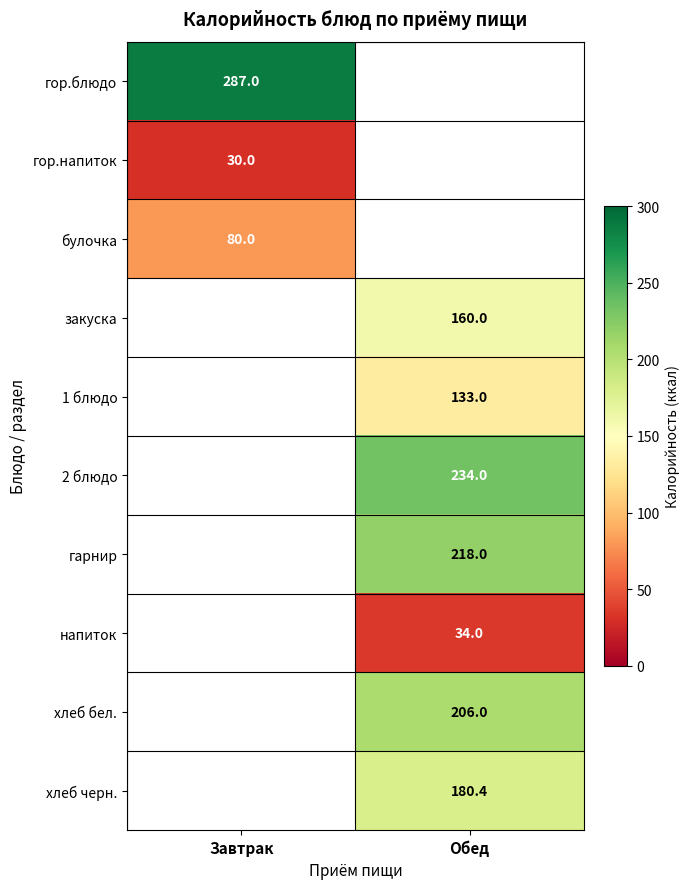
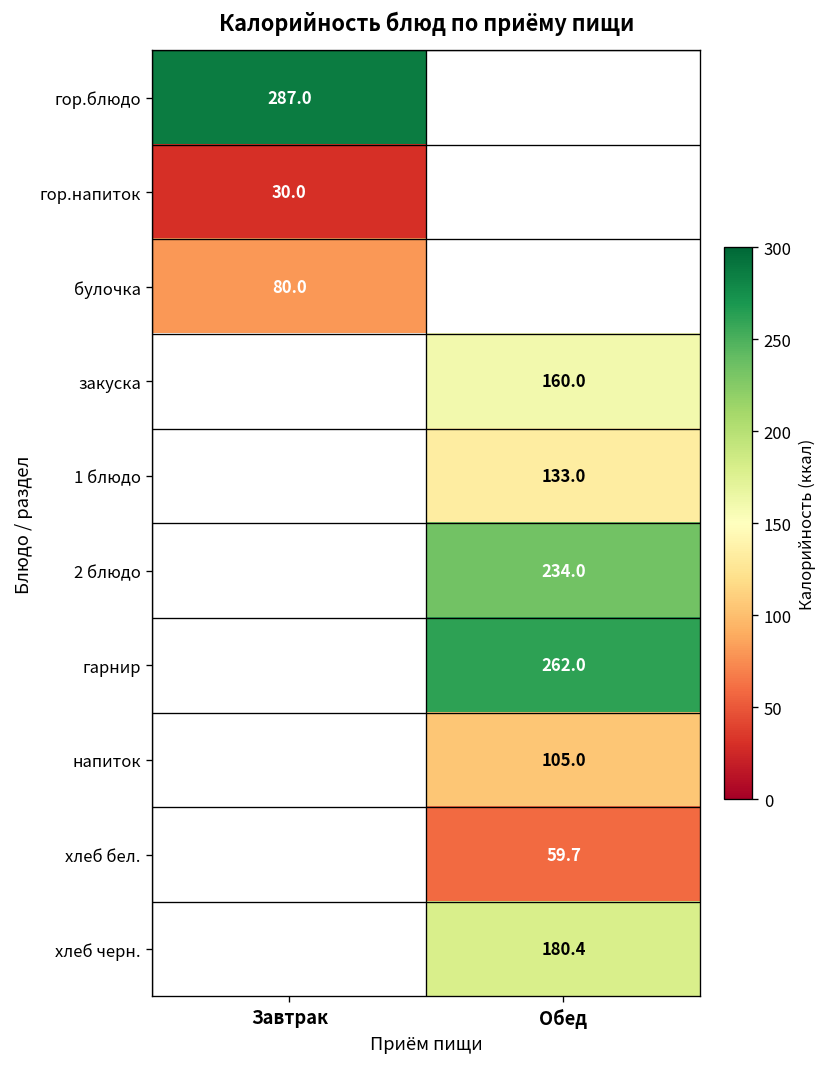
  {
    "гор.блюдо": {
      "Завтрак": 287.0
    },
    "гор.напиток": {
      "Завтрак": 30.0
    },
    "булочка": {
      "Завтрак": 80.0
    },
    "закуска": {
      "Обед": 160.0
    },
    "1 блюдо": {
      "Обед": 133.0
    },
    "2 блюдо": {
      "Обед": 234.0
    },
    "гарнир": {
-     "Обед": 218.0
+     "Обед": 262.0
    },
    "напиток": {
-     "Обед": 34.0
+     "Обед": 105.0
    },
    "хлеб бел.": {
-     "Обед": 206.0
+     "Обед": 59.7
    },
    "хлеб черн.": {
      "Обед": 180.4
    }
  }
